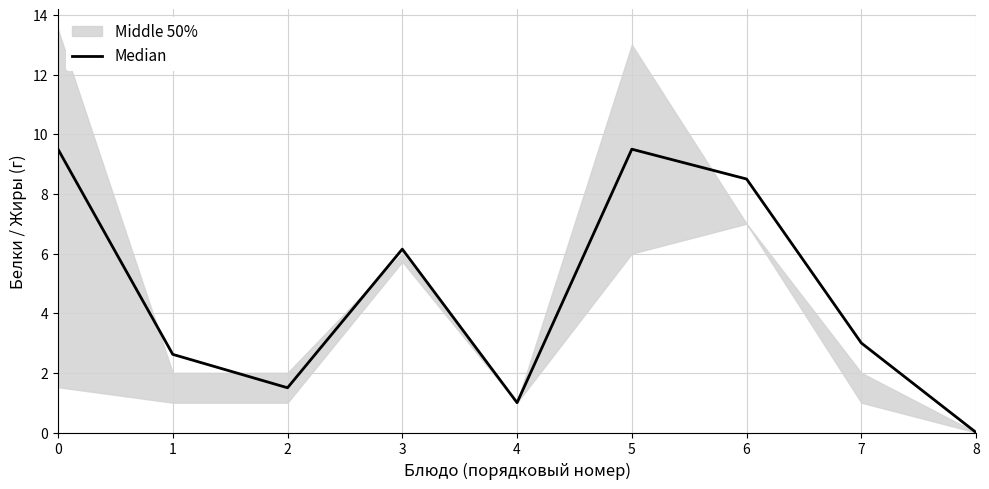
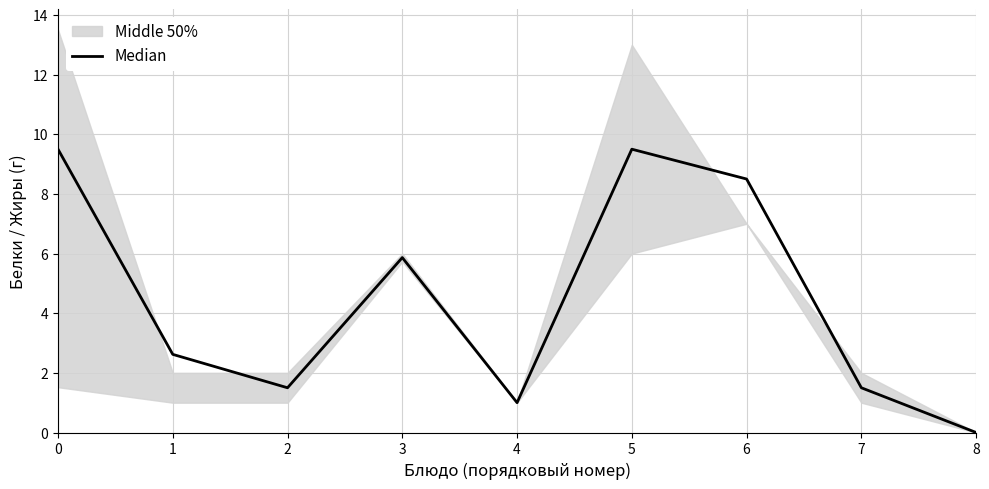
  {
    "Median": {
      "0": 9.5,
      "1": 2.6,
      "2": 1.5,
-     "3": 6.1,
+     "3": 5.9,
      "5": 9.5,
      "6": 8.5,
-     "7": 3.0
+     "7": 1.5
    }
  }
